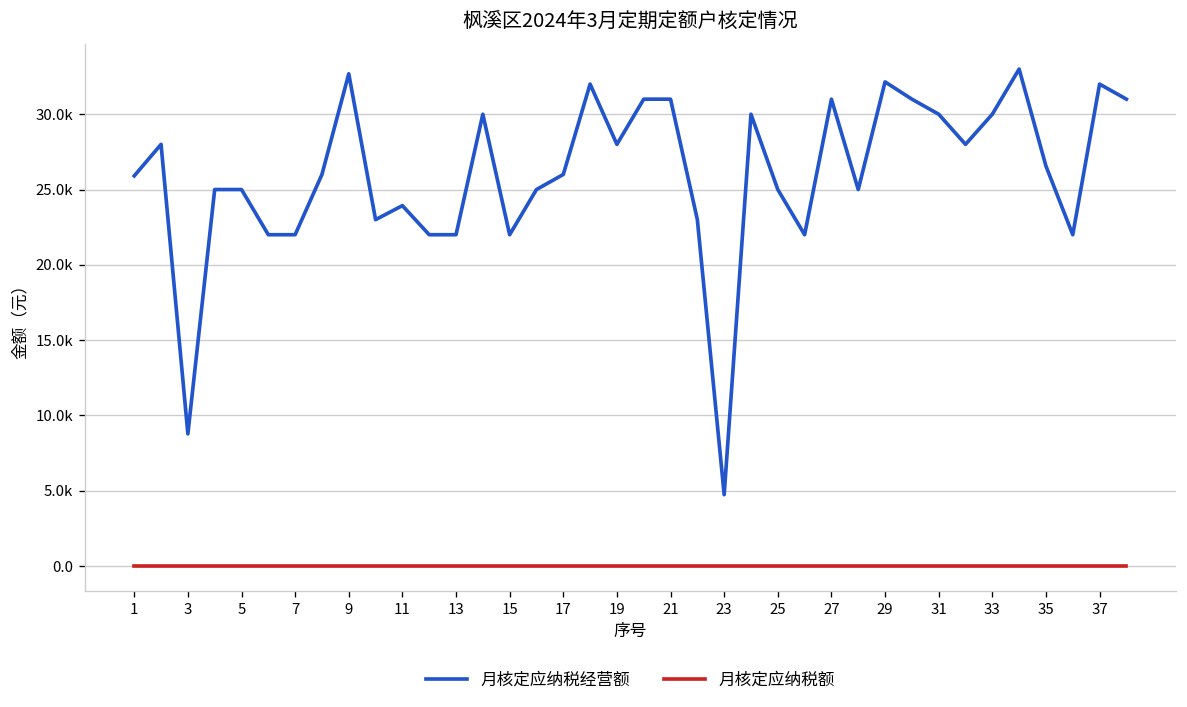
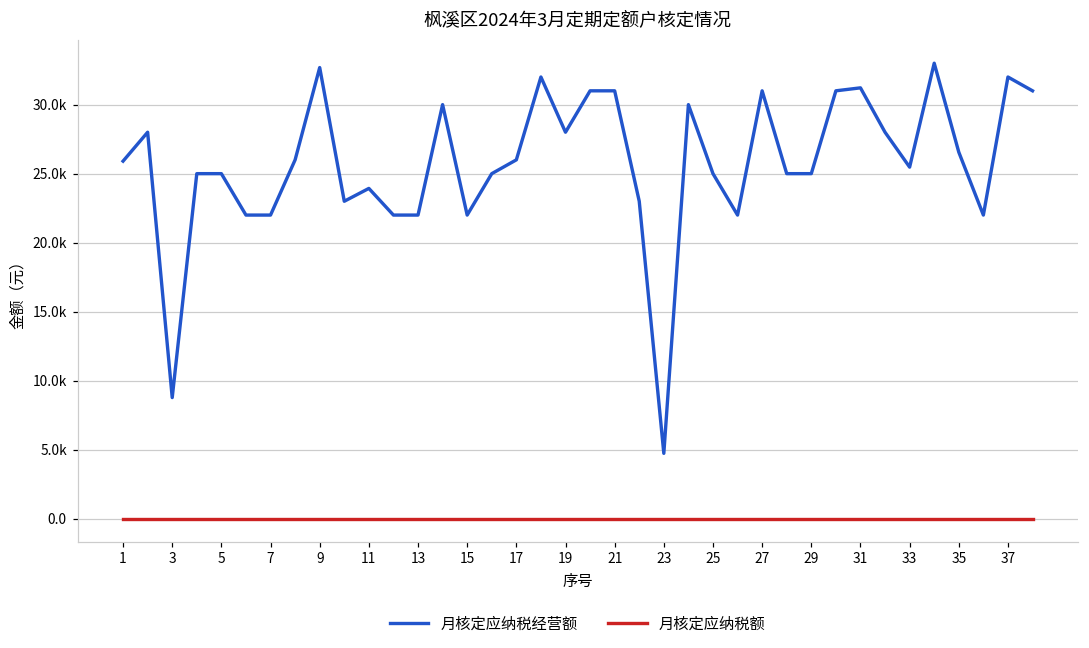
  {
    "月核定应纳税经营额": {
      "1": 25900,
      "3": 8800,
      "5": 25000,
      "7": 22000,
      "9": 32700,
      "11": 23900,
      "13": 22000,
      "15": 22000,
      "17": 26000,
      "19": 28000,
      "21": 31000,
      "23": 4700,
      "25": 25000,
      "27": 31000,
-     "29": 32100,
-     "31": 30000,
-     "33": 30000,
+     "29": 25000,
+     "31": 31200,
+     "33": 25500,
      "35": 26600,
      "37": 32000
    },
    "月核定应纳税额": {
      "1": 0,
      "3": 0,
      "5": 0,
      "7": 0,
      "9": 0,
      "11": 0,
      "13": 0,
      "15": 0,
      "17": 0,
      "19": 0,
      "21": 0,
      "23": 0,
      "25": 0,
      "27": 0,
      "29": 0,
      "31": 0,
      "33": 0,
      "35": 0,
      "37": 0
    }
  }
